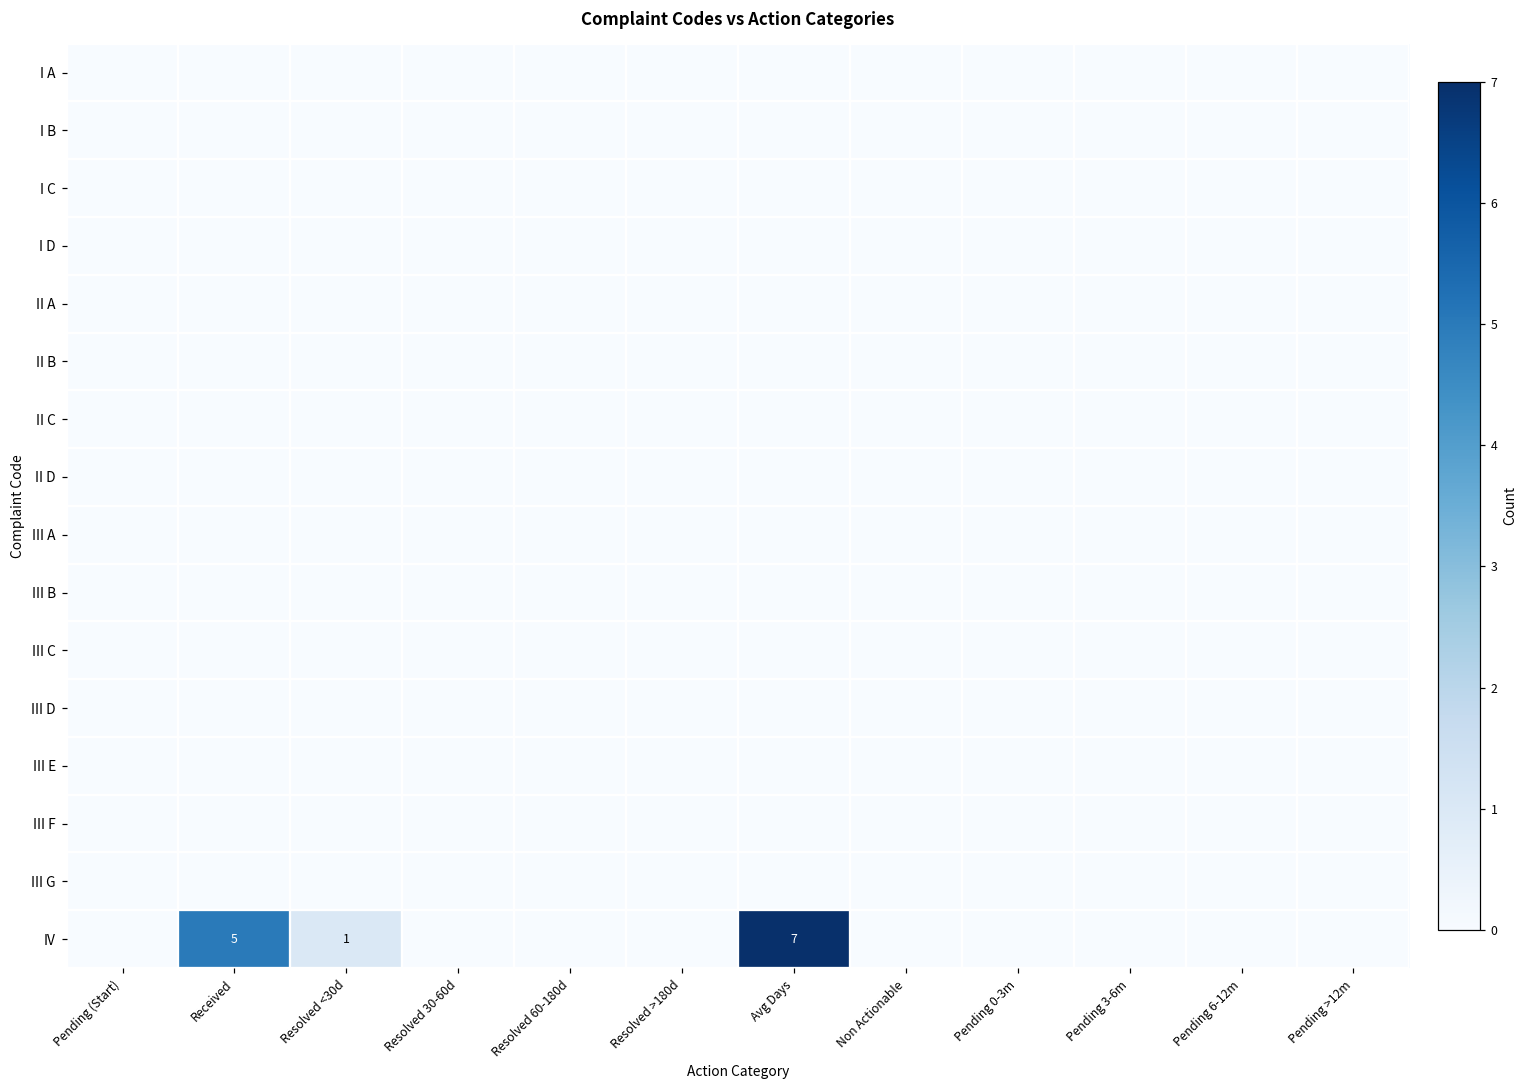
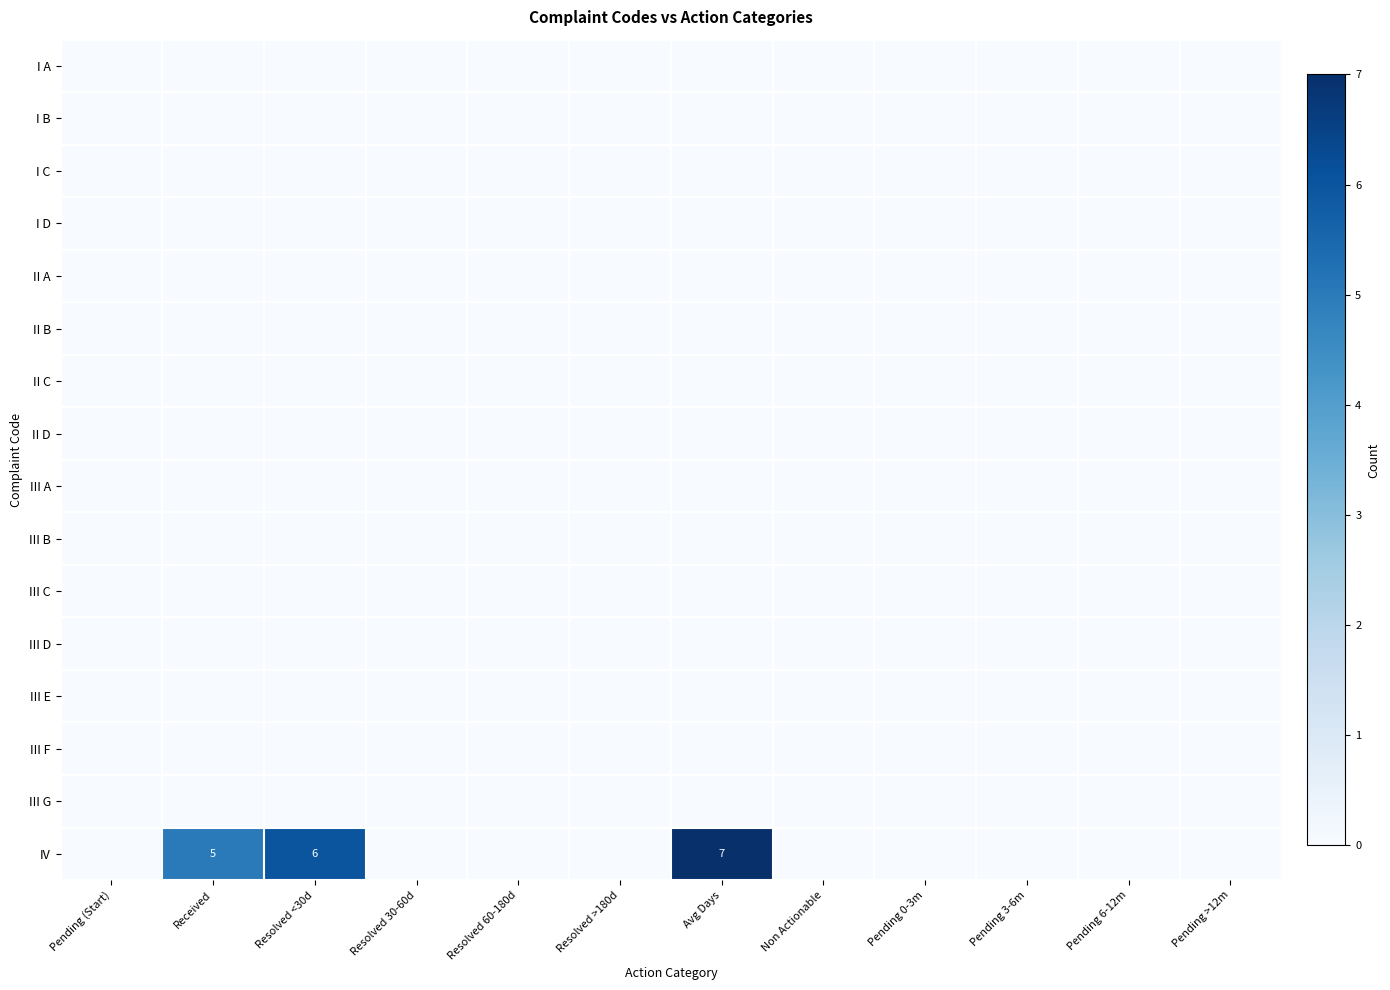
  {
    "IV": {
      "Received": 5,
-     "Resolved <30d": 1,
+     "Resolved <30d": 6,
      "Avg Days": 7
    }
  }
